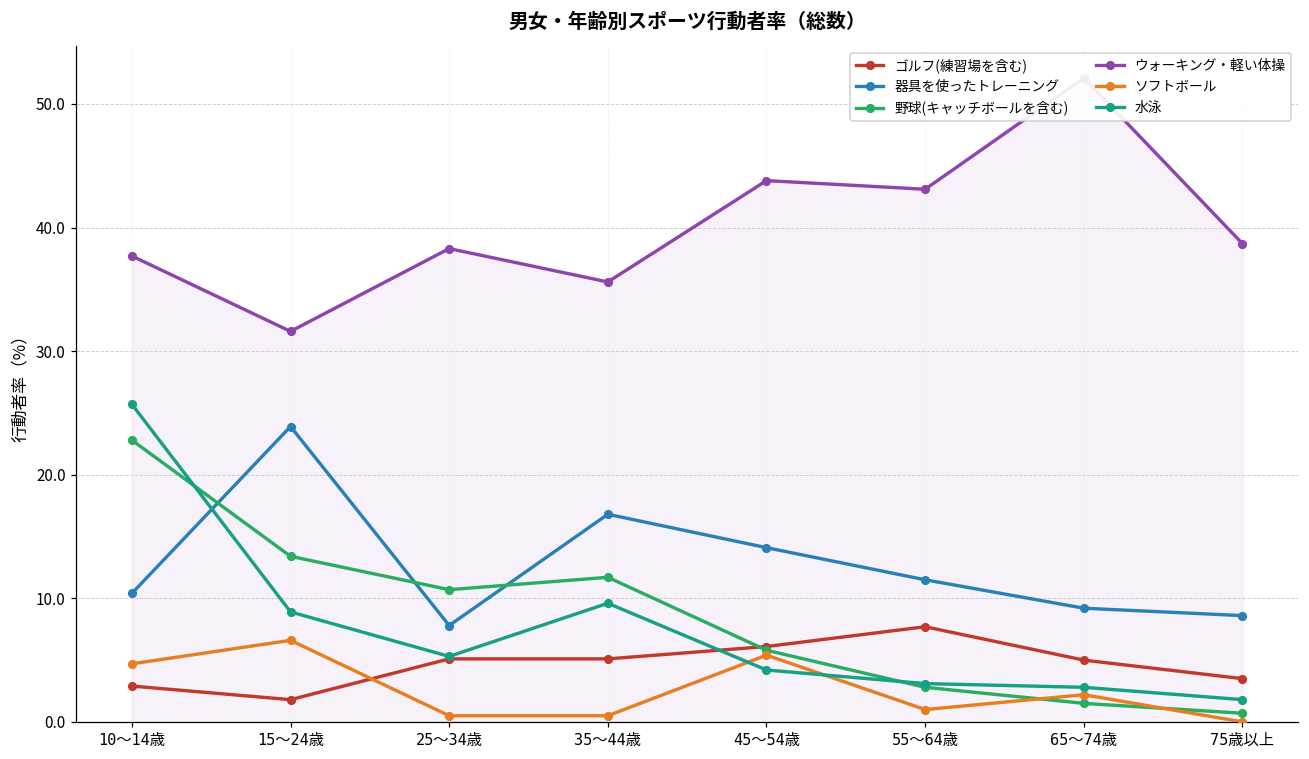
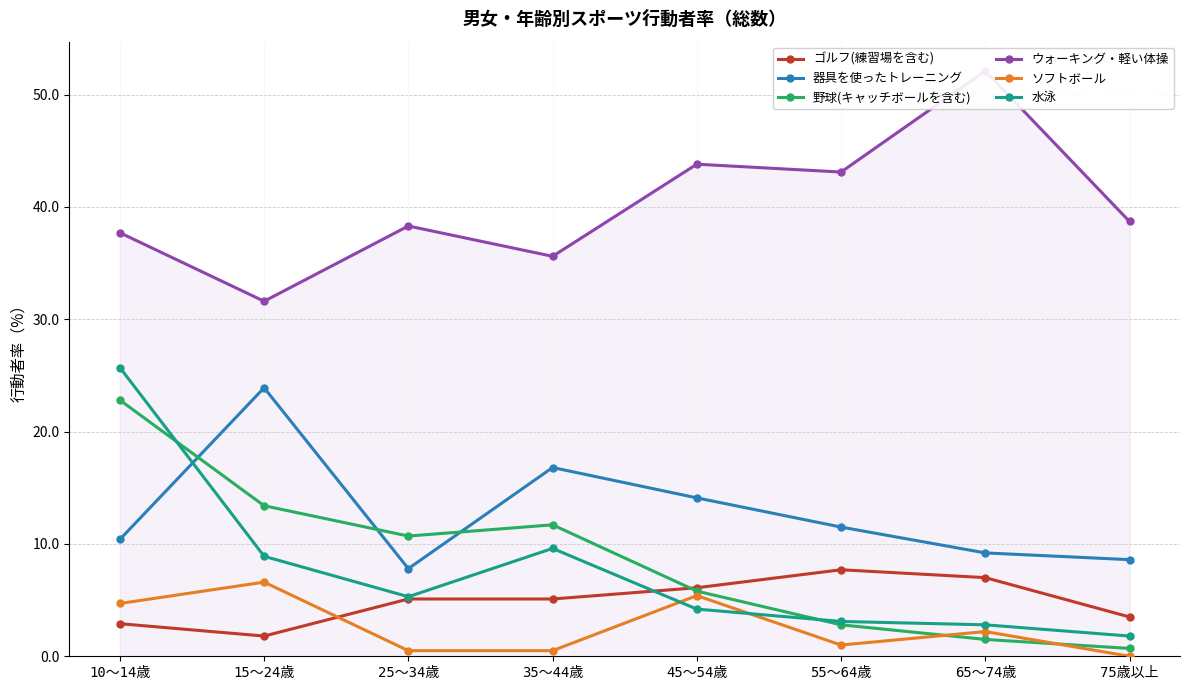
  {
    "ゴルフ(練習場を含む)": {
      "10～14歳": 3,
      "15～24歳": 2,
      "35～44歳": 5,
      "45～54歳": 6,
      "55～64歳": 7.7,
-     "65～74歳": 5,
+     "65～74歳": 7,
      "75歳以上": 3.5
    },
    "器具を使ったトレーニング": {
      "10～14歳": 10.4,
      "15～24歳": 24,
      "25～34歳": 8,
      "35～44歳": 17,
      "45～54歳": 14,
      "55～64歳": 11.5,
      "65～74歳": 9,
      "75歳以上": 8.6
    },
    "ウォーキング・軽い体操": {
      "10～14歳": 37.7,
      "15～24歳": 31.6,
      "25～34歳": 38.3,
      "35～44歳": 35.6,
      "45～54歳": 44,
      "55～64歳": 43,
      "75歳以上": 38.7
    },
    "ソフトボール": {
      "10～14歳": 4.7,
      "15～24歳": 6.6,
      "25～34歳": 0.5,
      "35～44歳": 0.5,
      "45～54歳": 5.4,
      "55～64歳": 1,
      "65～74歳": 2,
      "75歳以上": 0
    }
  }
